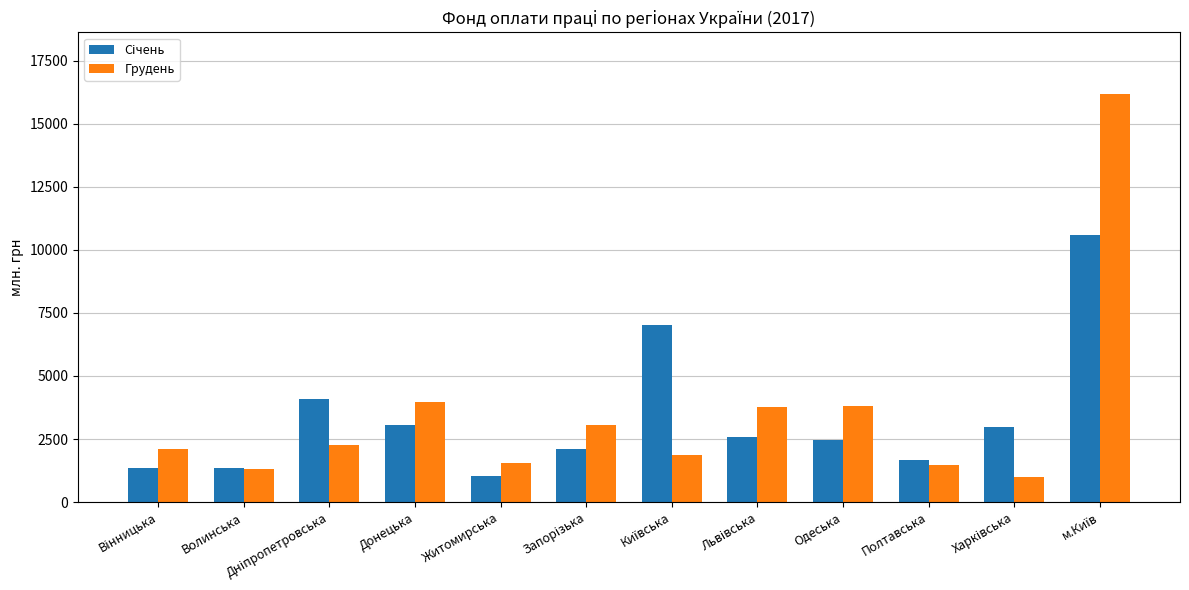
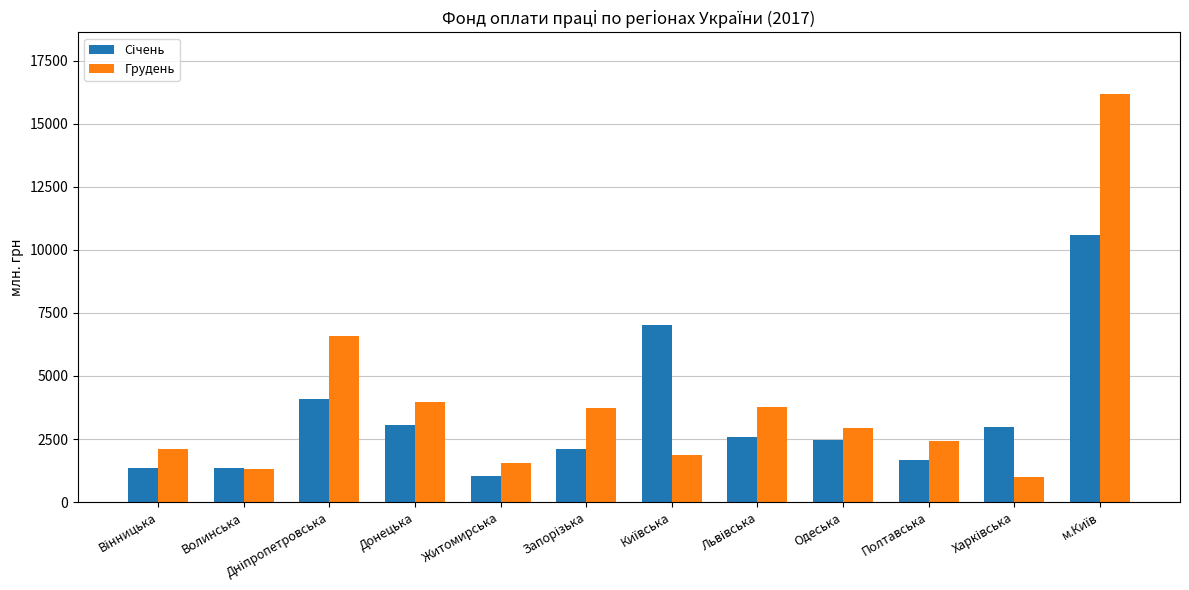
  {
    "Січень": {
      "Вінницька": 1300,
      "Волинська": 1400,
      "Дніпропетровська": 4100,
      "Донецька": 3100,
      "Житомирська": 1000,
      "Запорізька": 2100,
      "Київська": 7000,
      "Львівська": 2600,
      "Одеська": 2400,
      "Полтавська": 1700,
      "Харківська": 3000,
      "м.Київ": 10600
    },
    "Грудень": {
      "Вінницька": 2100,
      "Волинська": 1300,
-     "Дніпропетровська": 2200,
+     "Дніпропетровська": 6600,
      "Донецька": 4000,
      "Житомирська": 1500,
-     "Запорізька": 3100,
+     "Запорізька": 3700,
      "Київська": 1900,
      "Львівська": 3800,
-     "Одеська": 3800,
-     "Полтавська": 1500,
+     "Одеська": 3000,
+     "Полтавська": 2400,
      "Харківська": 1000,
      "м.Київ": 16200
    }
  }
